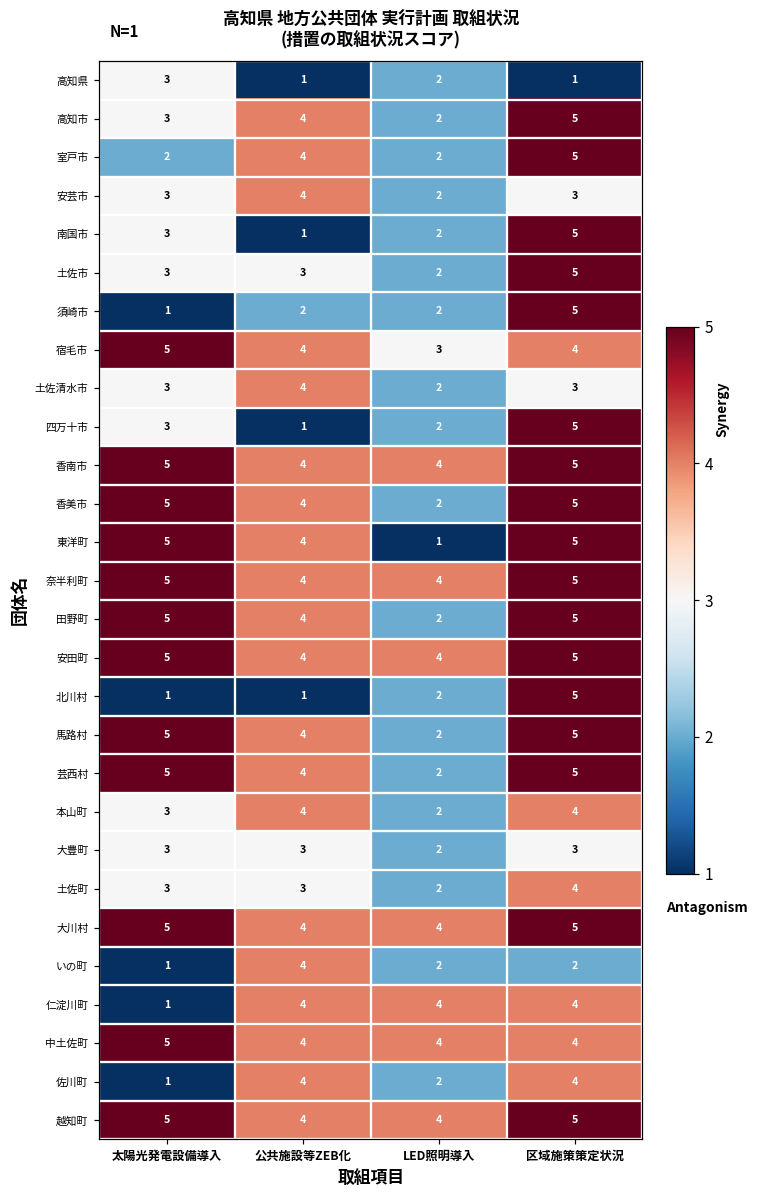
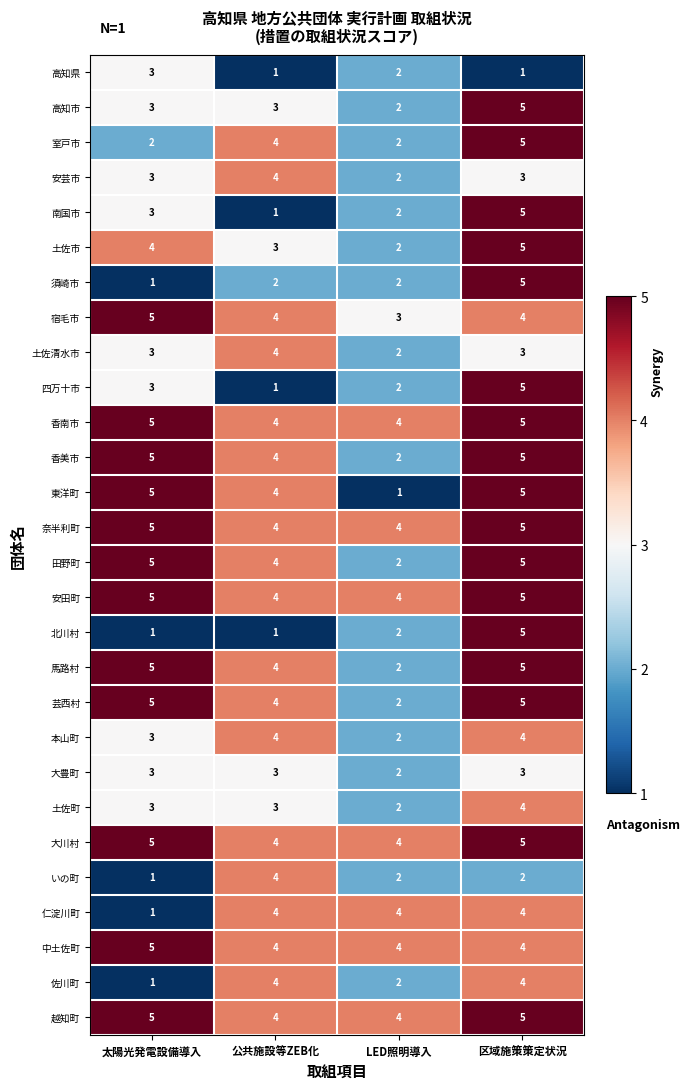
  {
    "高知県": {
      "太陽光発電設備導入": 3,
      "公共施設等ZEB化": 1,
      "LED照明導入": 2,
      "区域施策策定状況": 1
    },
    "高知市": {
      "太陽光発電設備導入": 3,
-     "公共施設等ZEB化": 4,
+     "公共施設等ZEB化": 3,
      "LED照明導入": 2,
      "区域施策策定状況": 5
    },
    "室戸市": {
      "太陽光発電設備導入": 2,
      "公共施設等ZEB化": 4,
      "LED照明導入": 2,
      "区域施策策定状況": 5
    },
    "安芸市": {
      "太陽光発電設備導入": 3,
      "公共施設等ZEB化": 4,
      "LED照明導入": 2,
      "区域施策策定状況": 3
    },
    "南国市": {
      "太陽光発電設備導入": 3,
      "公共施設等ZEB化": 1,
      "LED照明導入": 2,
      "区域施策策定状況": 5
    },
    "土佐市": {
-     "太陽光発電設備導入": 3,
+     "太陽光発電設備導入": 4,
      "公共施設等ZEB化": 3,
      "LED照明導入": 2,
      "区域施策策定状況": 5
    },
    "須崎市": {
      "太陽光発電設備導入": 1,
      "公共施設等ZEB化": 2,
      "LED照明導入": 2,
      "区域施策策定状況": 5
    },
    "宿毛市": {
      "太陽光発電設備導入": 5,
      "公共施設等ZEB化": 4,
      "LED照明導入": 3,
      "区域施策策定状況": 4
    },
    "土佐清水市": {
      "太陽光発電設備導入": 3,
      "公共施設等ZEB化": 4,
      "LED照明導入": 2,
      "区域施策策定状況": 3
    },
    "四万十市": {
      "太陽光発電設備導入": 3,
      "公共施設等ZEB化": 1,
      "LED照明導入": 2,
      "区域施策策定状況": 5
    },
    "香南市": {
      "太陽光発電設備導入": 5,
      "公共施設等ZEB化": 4,
      "LED照明導入": 4,
      "区域施策策定状況": 5
    },
    "香美市": {
      "太陽光発電設備導入": 5,
      "公共施設等ZEB化": 4,
      "LED照明導入": 2,
      "区域施策策定状況": 5
    },
    "東洋町": {
      "太陽光発電設備導入": 5,
      "公共施設等ZEB化": 4,
      "LED照明導入": 1,
      "区域施策策定状況": 5
    },
    "奈半利町": {
      "太陽光発電設備導入": 5,
      "公共施設等ZEB化": 4,
      "LED照明導入": 4,
      "区域施策策定状況": 5
    },
    "田野町": {
      "太陽光発電設備導入": 5,
      "公共施設等ZEB化": 4,
      "LED照明導入": 2,
      "区域施策策定状況": 5
    },
    "安田町": {
      "太陽光発電設備導入": 5,
      "公共施設等ZEB化": 4,
      "LED照明導入": 4,
      "区域施策策定状況": 5
    },
    "北川村": {
      "太陽光発電設備導入": 1,
      "公共施設等ZEB化": 1,
      "LED照明導入": 2,
      "区域施策策定状況": 5
    },
    "馬路村": {
      "太陽光発電設備導入": 5,
      "公共施設等ZEB化": 4,
      "LED照明導入": 2,
      "区域施策策定状況": 5
    },
    "芸西村": {
      "太陽光発電設備導入": 5,
      "公共施設等ZEB化": 4,
      "LED照明導入": 2,
      "区域施策策定状況": 5
    },
    "本山町": {
      "太陽光発電設備導入": 3,
      "公共施設等ZEB化": 4,
      "LED照明導入": 2,
      "区域施策策定状況": 4
    },
    "大豊町": {
      "太陽光発電設備導入": 3,
      "公共施設等ZEB化": 3,
      "LED照明導入": 2,
      "区域施策策定状況": 3
    },
    "土佐町": {
      "太陽光発電設備導入": 3,
      "公共施設等ZEB化": 3,
      "LED照明導入": 2,
      "区域施策策定状況": 4
    },
    "大川村": {
      "太陽光発電設備導入": 5,
      "公共施設等ZEB化": 4,
      "LED照明導入": 4,
      "区域施策策定状況": 5
    },
    "いの町": {
      "太陽光発電設備導入": 1,
      "公共施設等ZEB化": 4,
      "LED照明導入": 2,
      "区域施策策定状況": 2
    },
    "仁淀川町": {
      "太陽光発電設備導入": 1,
      "公共施設等ZEB化": 4,
      "LED照明導入": 4,
      "区域施策策定状況": 4
    },
    "中土佐町": {
      "太陽光発電設備導入": 5,
      "公共施設等ZEB化": 4,
      "LED照明導入": 4,
      "区域施策策定状況": 4
    },
    "佐川町": {
      "太陽光発電設備導入": 1,
      "公共施設等ZEB化": 4,
      "LED照明導入": 2,
      "区域施策策定状況": 4
    },
    "越知町": {
      "太陽光発電設備導入": 5,
      "公共施設等ZEB化": 4,
      "LED照明導入": 4,
      "区域施策策定状況": 5
    }
  }
